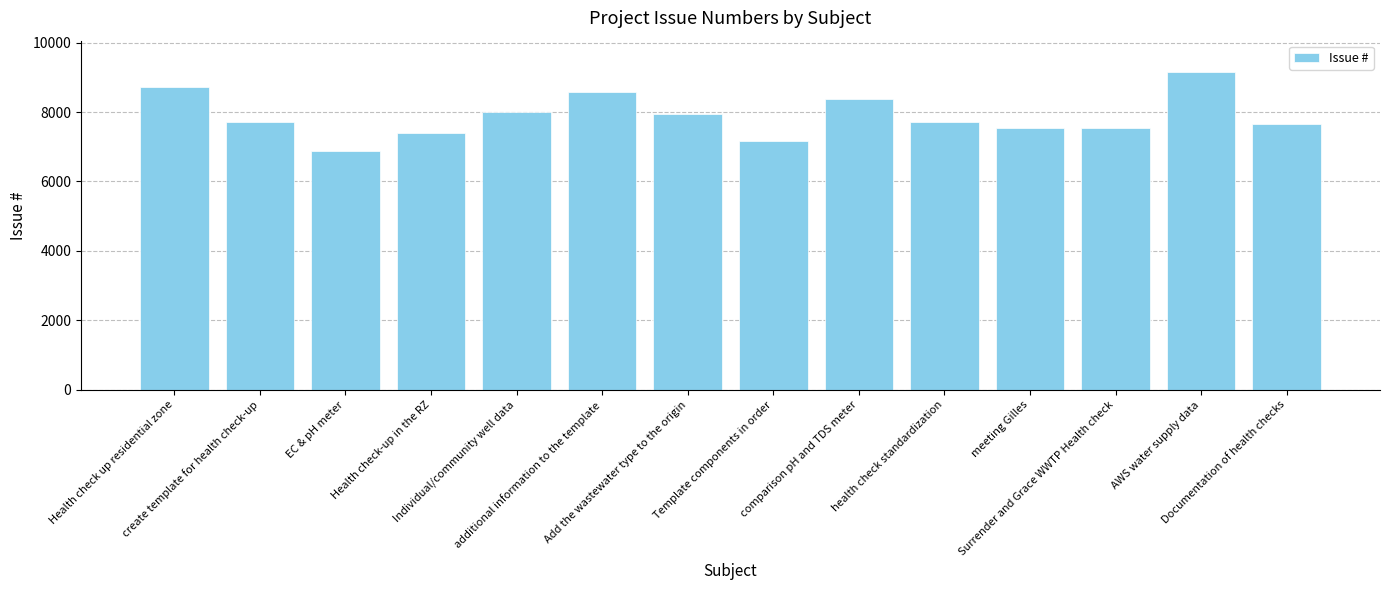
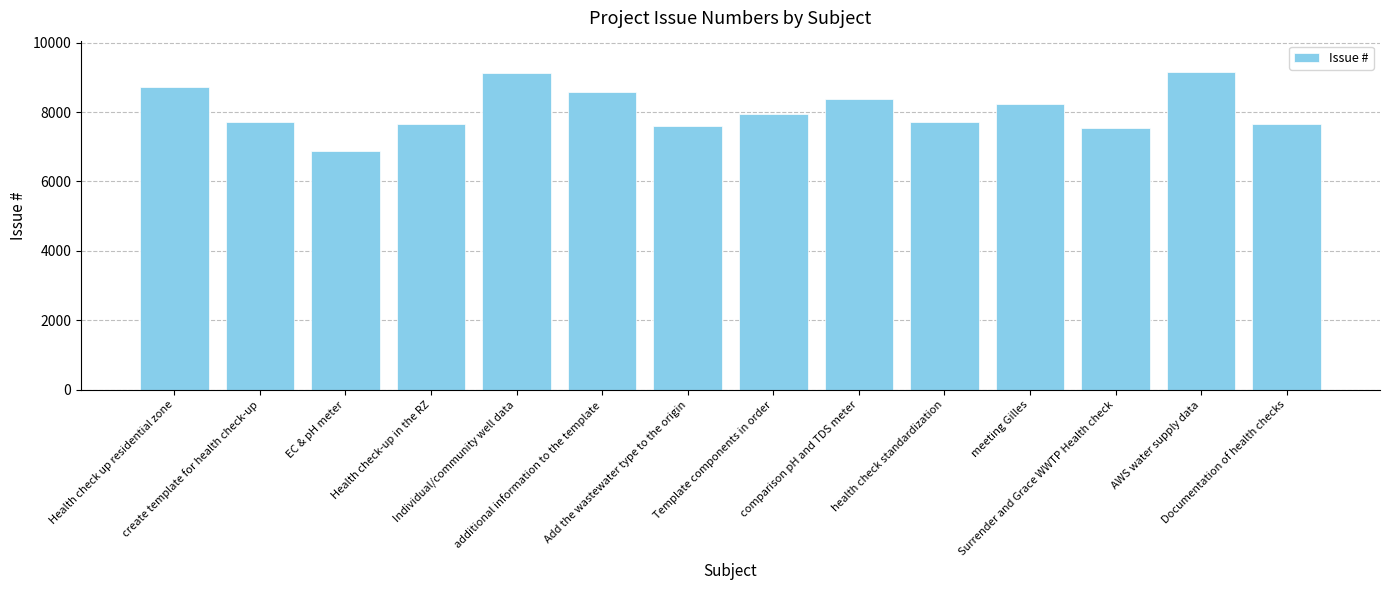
  {
    "Health check up residential zone": 8700,
    "create template for health check-up": 7700,
    "EC & pH meter": 6900,
-   "Health check-up in the RZ": 7400,
-   "Individual/community well data": 8000,
+   "Health check-up in the RZ": 7600,
+   "Individual/community well data": 9100,
    "additional information to the template": 8600,
-   "Add the wastewater type to the origin": 7900,
-   "Template components in order": 7200,
+   "Add the wastewater type to the origin": 7600,
+   "Template components in order": 7900,
    "comparison pH and TDS meter": 8400,
    "health check standardization": 7700,
-   "meeting Gilles": 7600,
+   "meeting Gilles": 8200,
    "Surrender and Grace WWTP Health check": 7500,
    "AWS water supply data": 9100,
    "Documentation of health checks": 7600
  }
